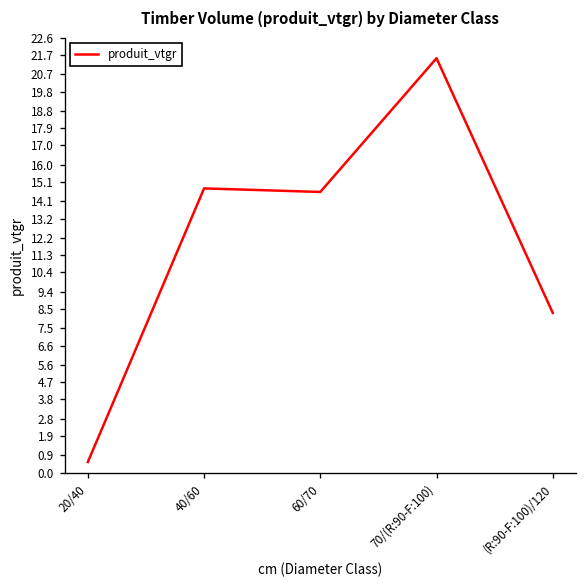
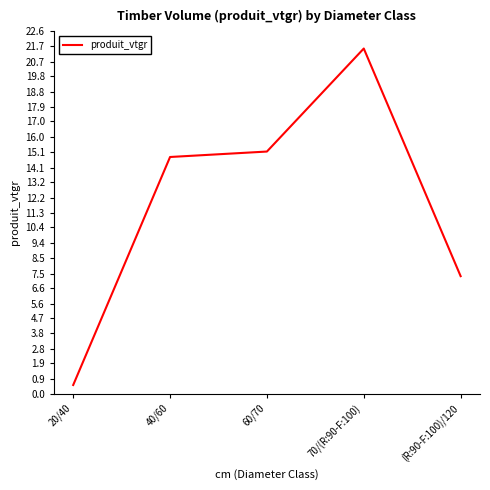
  {
    "20/40": 0.5,
    "40/60": 14.8,
-   "60/70": 14.6,
+   "60/70": 15.1,
    "70/(R:90-F:100)": 21.5,
-   "(R:90-F:100)/120": 8.3
+   "(R:90-F:100)/120": 7.3
  }
